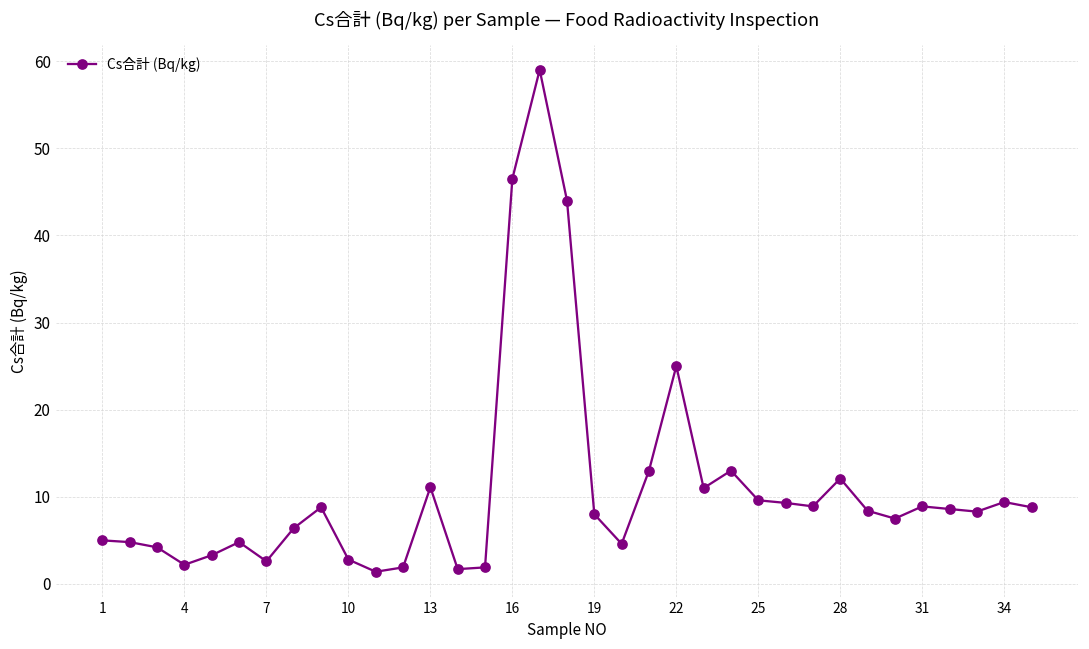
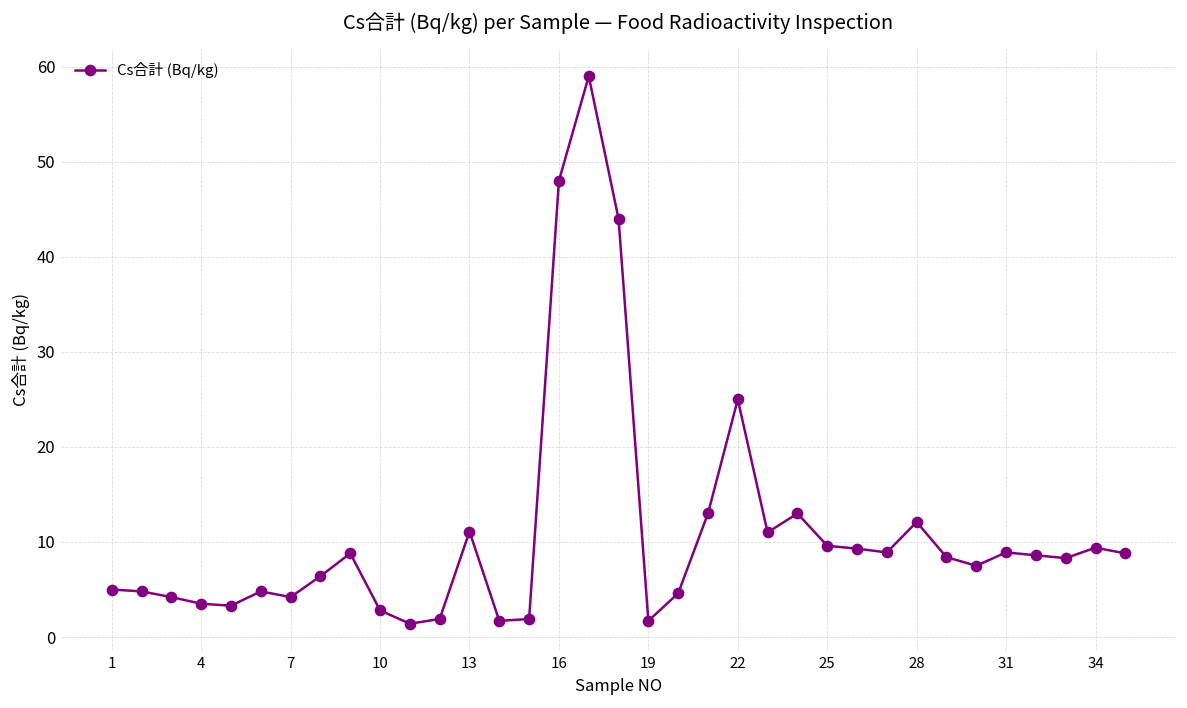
  {
    "1": 5,
-   "4": 2,
-   "7": 3,
+   "4": 4,
+   "7": 4,
    "10": 3,
    "13": 11,
-   "16": 47,
-   "19": 8,
+   "16": 48,
+   "19": 2,
    "22": 25,
    "25": 10,
    "28": 12,
    "31": 9,
    "34": 9
  }
